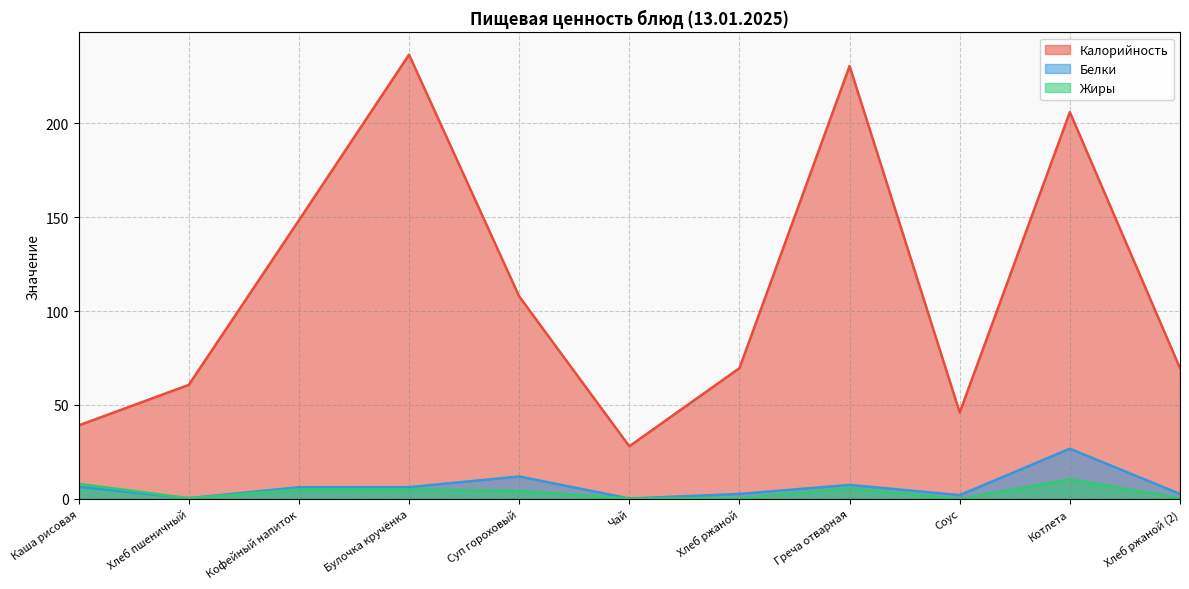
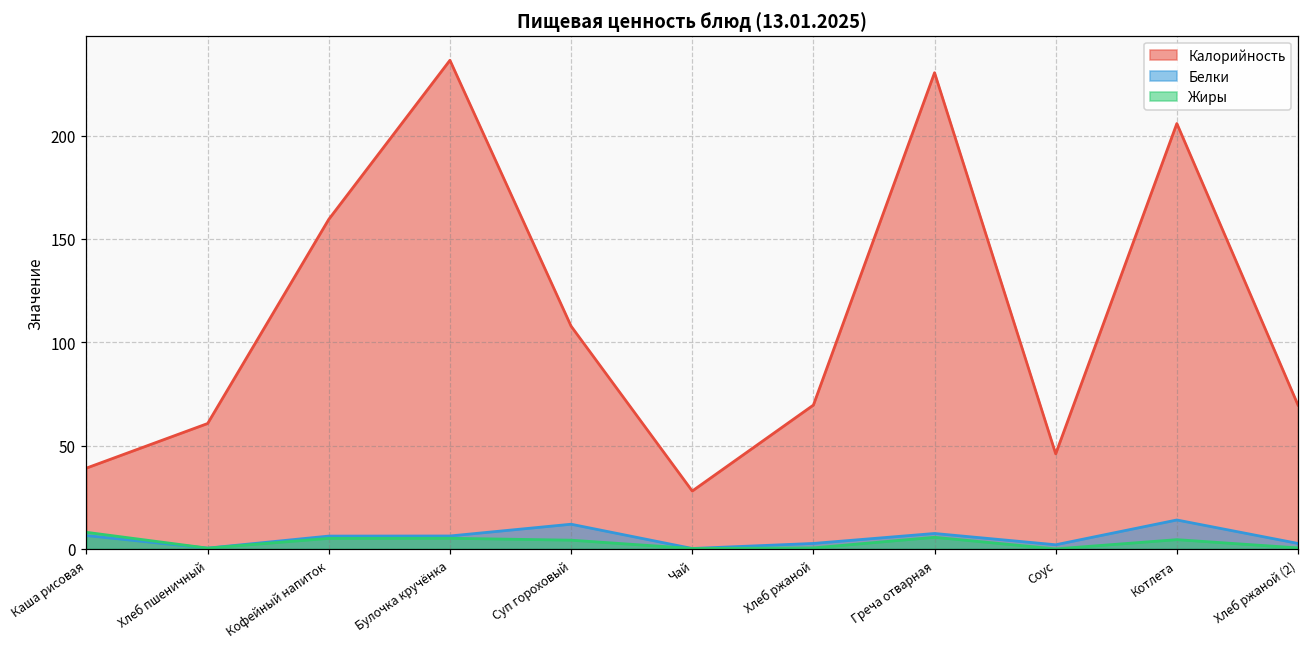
  {
    "Калорийность": {
      "Каша рисовая": 39,
      "Хлеб пшеничный": 61,
-     "Кофейный напиток": 148,
+     "Кофейный напиток": 160,
      "Булочка кручёнка": 236,
      "Суп гороховый": 108,
      "Чай": 28,
      "Хлеб ржаной": 70,
      "Греча отварная": 230,
      "Соус": 46,
      "Котлета": 206,
      "Хлеб ржаной (2)": 70
    },
    "Белки": {
      "Каша рисовая": 6,
      "Суп гороховый": 12,
      "Хлеб ржаной": 3,
      "Греча отварная": 7,
      "Соус": 2,
-     "Котлета": 27,
+     "Котлета": 14,
      "Хлеб ржаной (2)": 3
    },
    "Жиры": {
      "Каша рисовая": 8,
      "Суп гороховый": 4,
      "Хлеб ржаной": 0,
      "Греча отварная": 6,
      "Соус": 0,
-     "Котлета": 10,
+     "Котлета": 4,
      "Хлеб ржаной (2)": 0
    }
  }
